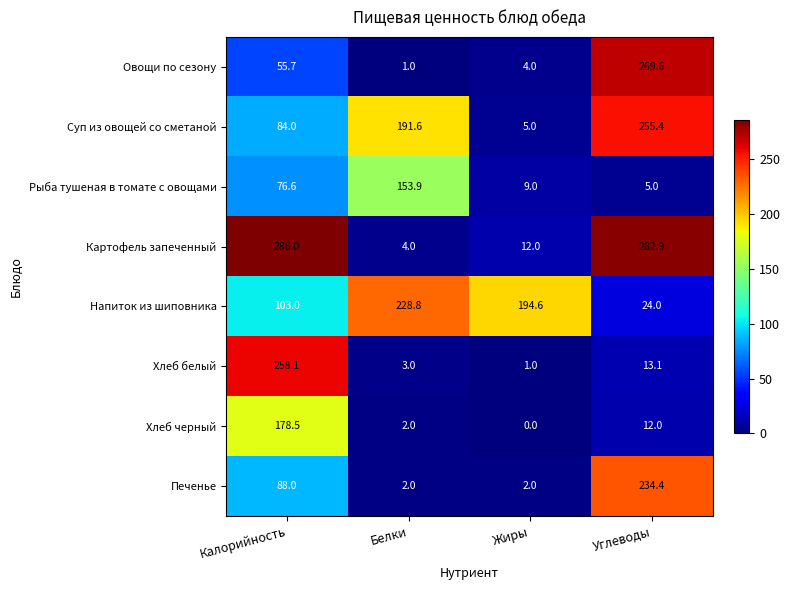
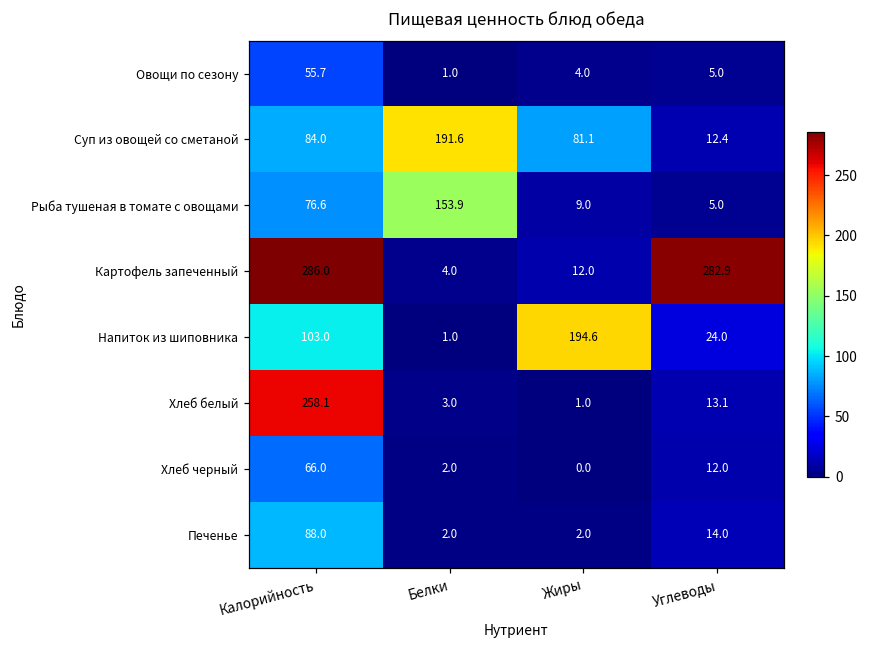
  {
    "Овощи по сезону": {
      "Калорийность": 55.7,
      "Белки": 1.0,
      "Жиры": 4.0,
-     "Углеводы": 269.6
+     "Углеводы": 5.0
    },
    "Суп из овощей со сметаной": {
      "Калорийность": 84.0,
      "Белки": 191.6,
-     "Жиры": 5.0,
-     "Углеводы": 255.4
+     "Жиры": 81.1,
+     "Углеводы": 12.4
    },
    "Рыба тушеная в томате с овощами": {
      "Калорийность": 76.6,
      "Белки": 153.9,
      "Жиры": 9.0,
      "Углеводы": 5.0
    },
    "Картофель запеченный": {
      "Калорийность": 286.0,
      "Белки": 4.0,
      "Жиры": 12.0,
      "Углеводы": 282.9
    },
    "Напиток из шиповника": {
      "Калорийность": 103.0,
-     "Белки": 228.8,
+     "Белки": 1.0,
      "Жиры": 194.6,
      "Углеводы": 24.0
    },
    "Хлеб белый": {
      "Калорийность": 258.1,
      "Белки": 3.0,
      "Жиры": 1.0,
      "Углеводы": 13.1
    },
    "Хлеб черный": {
-     "Калорийность": 178.5,
+     "Калорийность": 66.0,
      "Белки": 2.0,
      "Жиры": 0.0,
      "Углеводы": 12.0
    },
    "Печенье": {
      "Калорийность": 88.0,
      "Белки": 2.0,
      "Жиры": 2.0,
-     "Углеводы": 234.4
+     "Углеводы": 14.0
    }
  }
